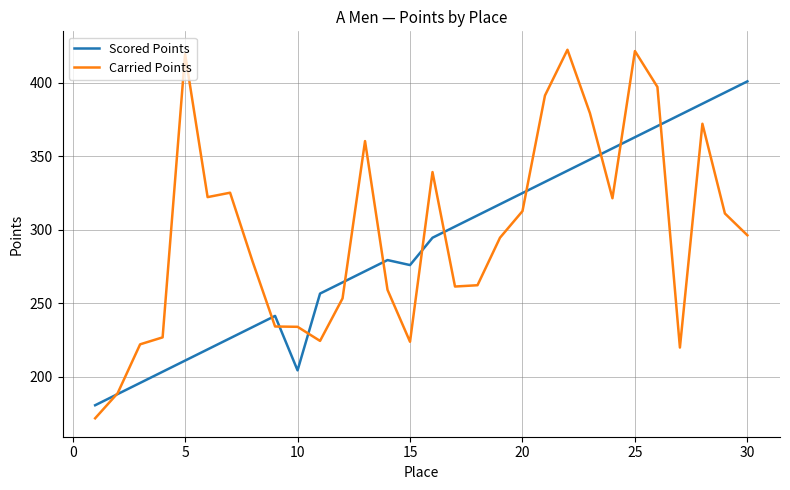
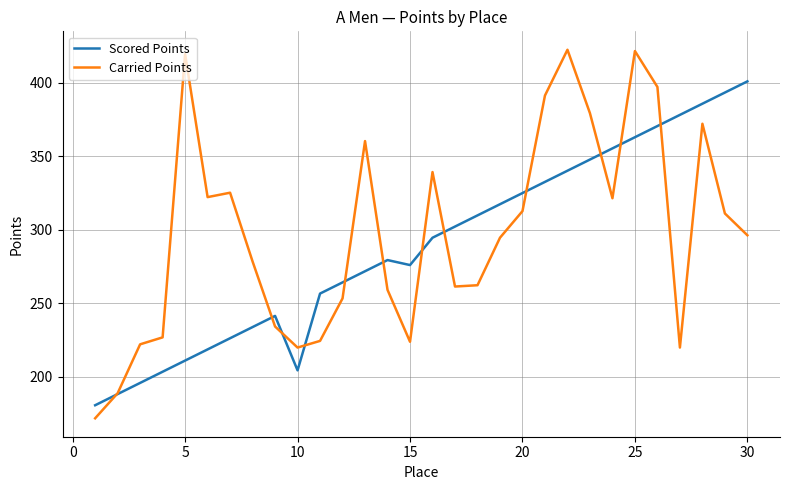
  {
    "Scored Points": {
      "5": 211,
      "10": 205,
      "15": 276,
      "20": 325,
      "25": 363,
      "30": 401
    },
    "Carried Points": {
-     "10": 234,
+     "10": 220,
      "15": 224,
      "20": 313,
      "25": 422,
      "30": 296
    }
  }
